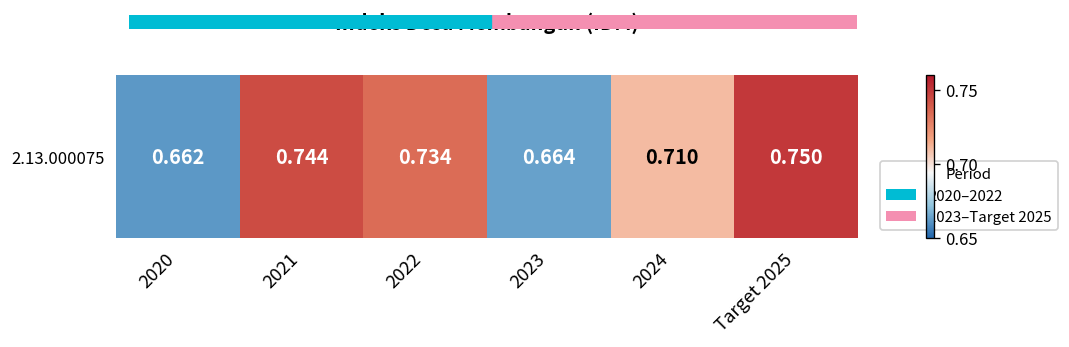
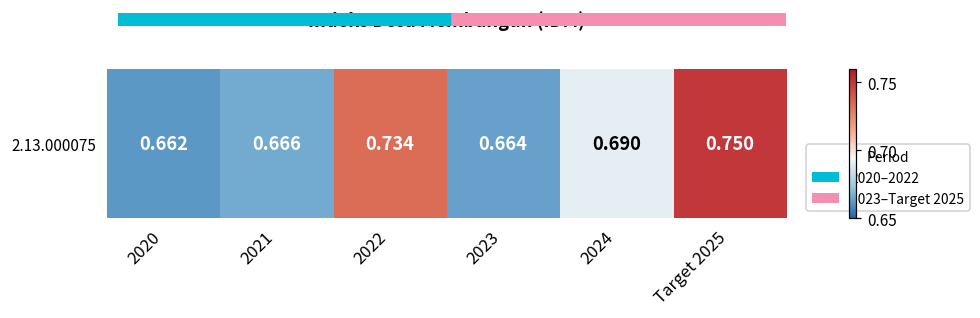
  {
    "2.13.000075": {
      "2020": 0.662,
-     "2021": 0.744,
+     "2021": 0.666,
      "2022": 0.734,
      "2023": 0.664,
-     "2024": 0.710,
+     "2024": 0.690,
      "Target 2025": 0.750
    }
  }
